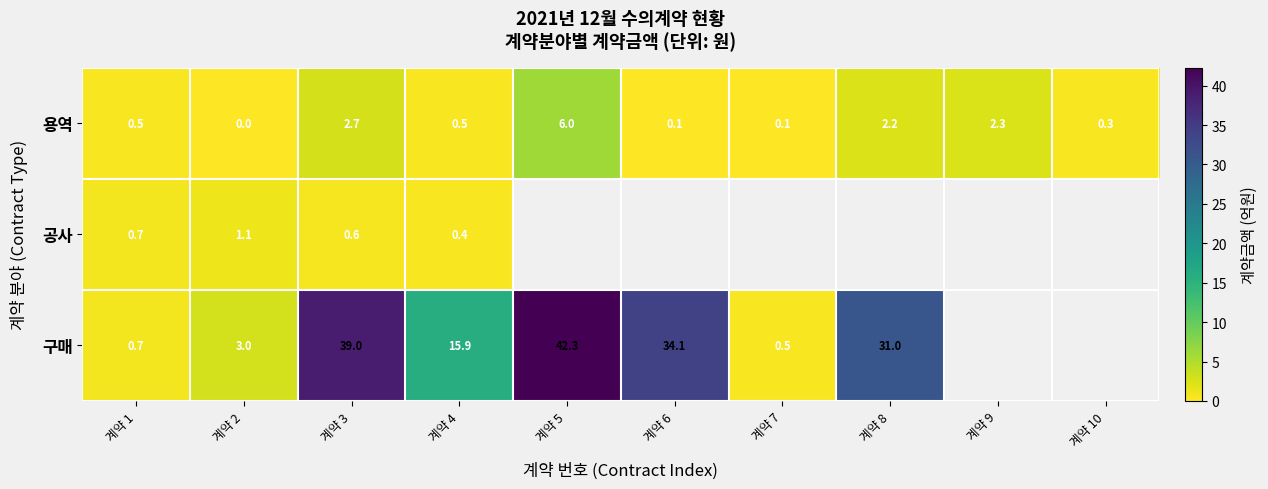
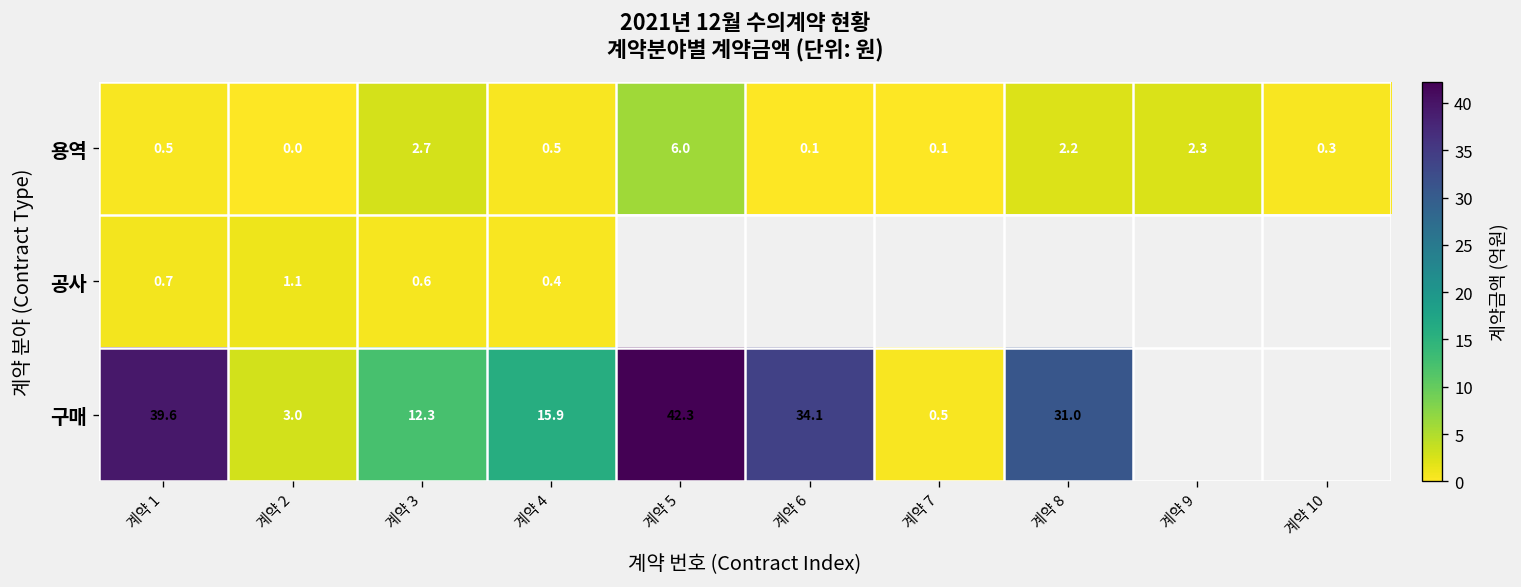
  {
    "용역": {
      "계약 1": 0.5,
      "계약 2": 0.0,
      "계약 3": 2.7,
      "계약 4": 0.5,
      "계약 5": 6.0,
      "계약 6": 0.1,
      "계약 7": 0.1,
      "계약 8": 2.2,
      "계약 9": 2.3,
      "계약 10": 0.3
    },
    "공사": {
      "계약 1": 0.7,
      "계약 2": 1.1,
      "계약 3": 0.6,
      "계약 4": 0.4
    },
    "구매": {
-     "계약 1": 0.7,
+     "계약 1": 39.6,
      "계약 2": 3.0,
-     "계약 3": 39.0,
+     "계약 3": 12.3,
      "계약 4": 15.9,
      "계약 5": 42.3,
      "계약 6": 34.1,
      "계약 7": 0.5,
      "계약 8": 31.0
    }
  }
